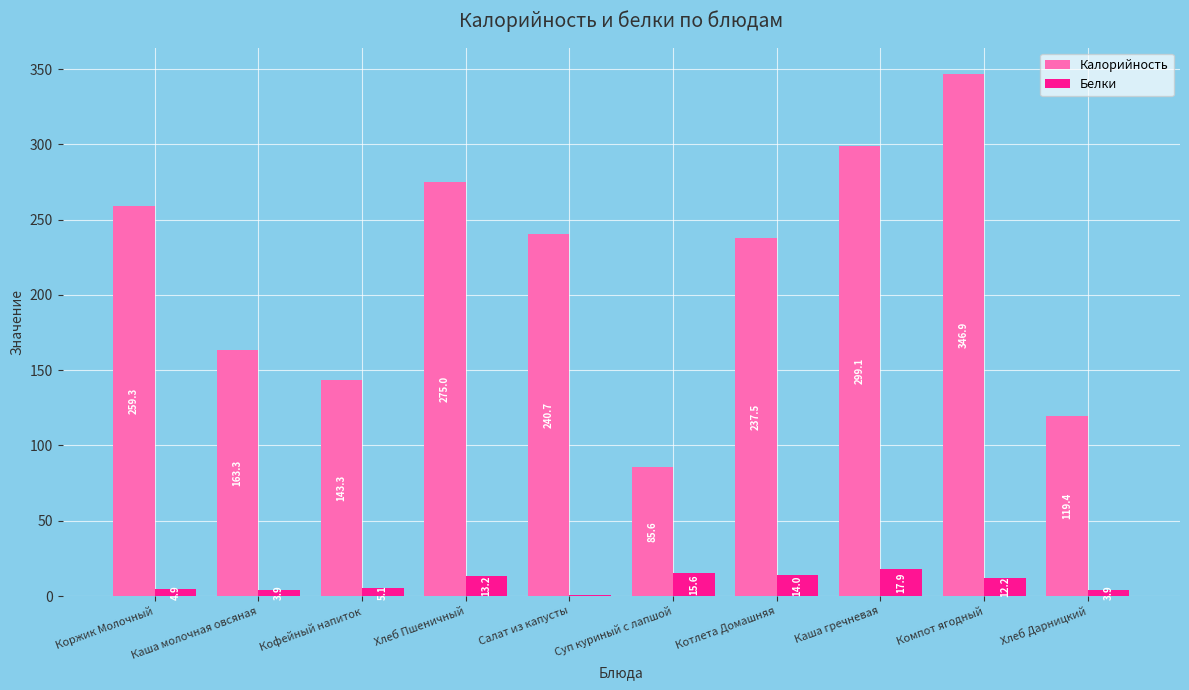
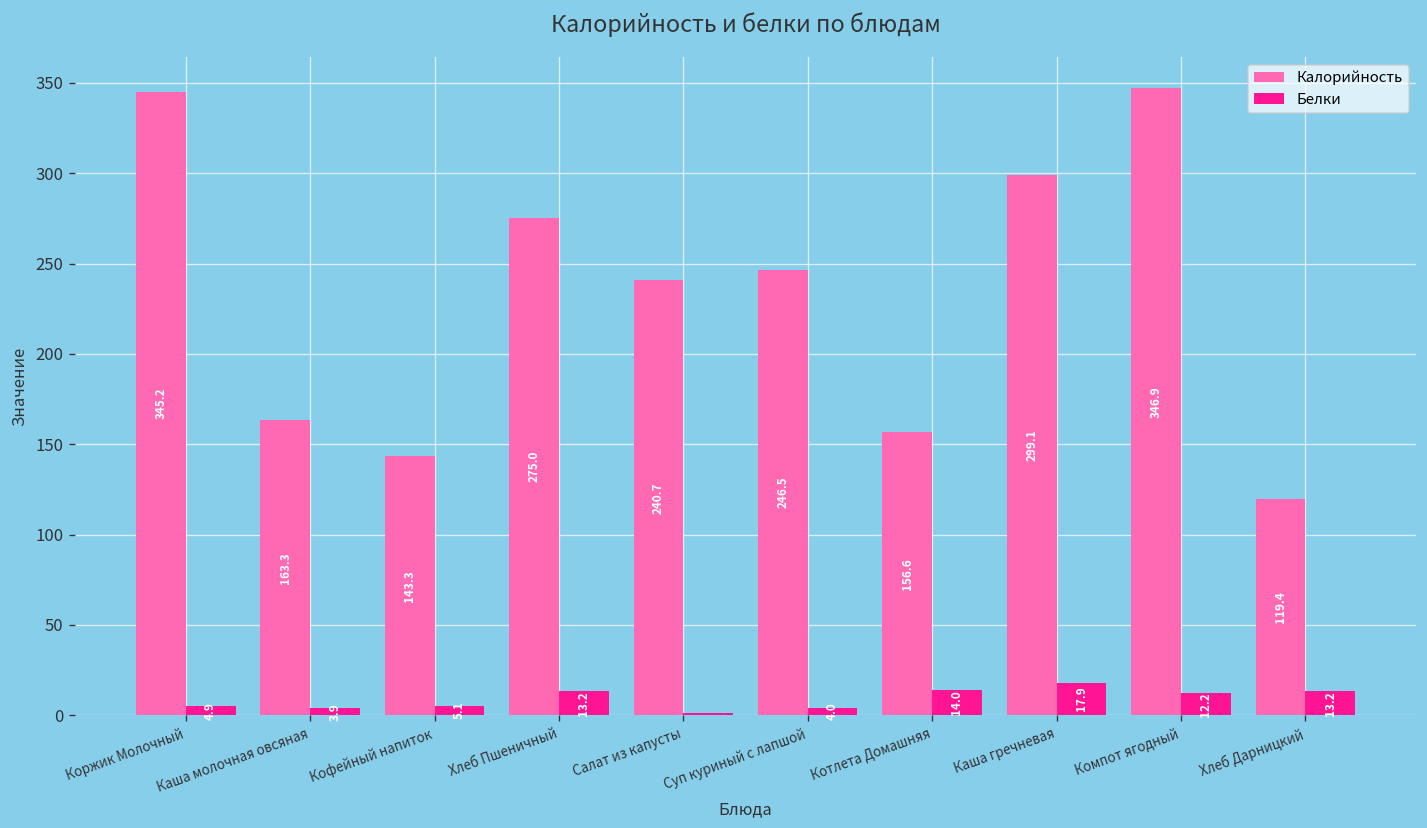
  {
    "Калорийность": {
-     "Коржик Молочный": 259.3,
+     "Коржик Молочный": 345.2,
      "Каша молочная овсяная": 163.3,
      "Кофейный напиток": 143.3,
      "Хлеб Пшеничный": 275.0,
      "Салат из капусты": 240.7,
-     "Суп куриный с лапшой": 85.6,
-     "Котлета Домашняя": 237.5,
+     "Суп куриный с лапшой": 246.5,
+     "Котлета Домашняя": 156.6,
      "Каша гречневая": 299.1,
      "Компот ягодный": 346.9,
      "Хлеб Дарницкий": 119.4
    },
    "Белки": {
      "Коржик Молочный": 4.9,
      "Каша молочная овсяная": 3.9,
      "Кофейный напиток": 5.1,
      "Хлеб Пшеничный": 13.2,
-     "Суп куриный с лапшой": 15.6,
+     "Суп куриный с лапшой": 4.0,
      "Котлета Домашняя": 14.0,
      "Каша гречневая": 17.9,
      "Компот ягодный": 12.2,
-     "Хлеб Дарницкий": 3.9
+     "Хлеб Дарницкий": 13.2
    }
  }
